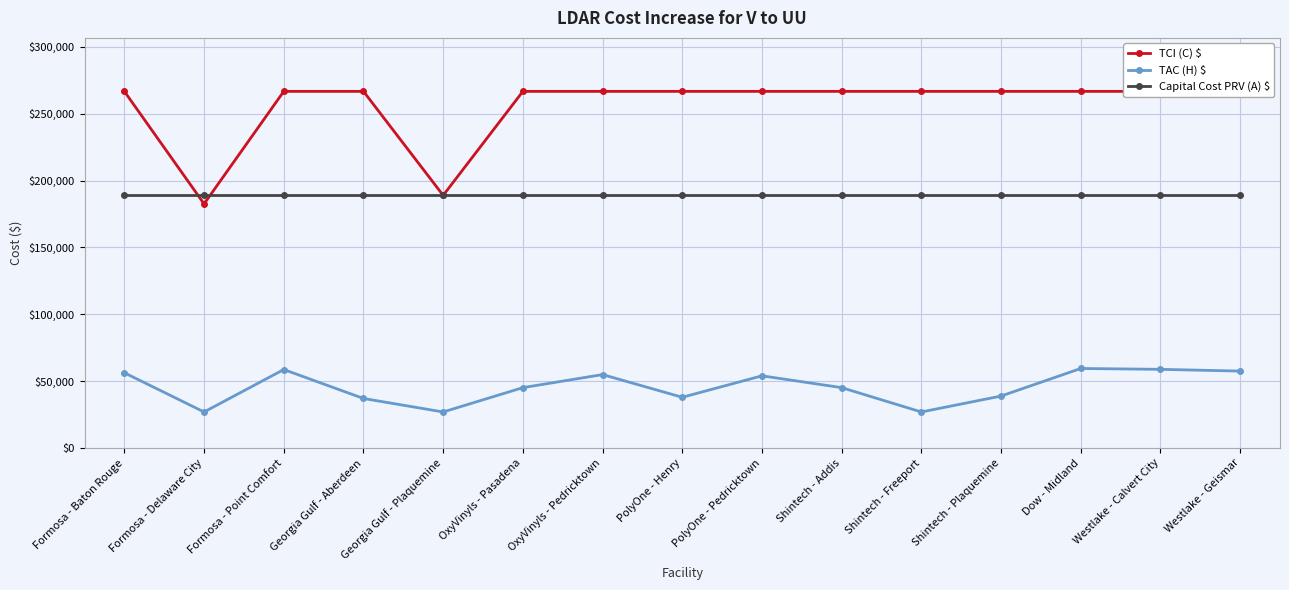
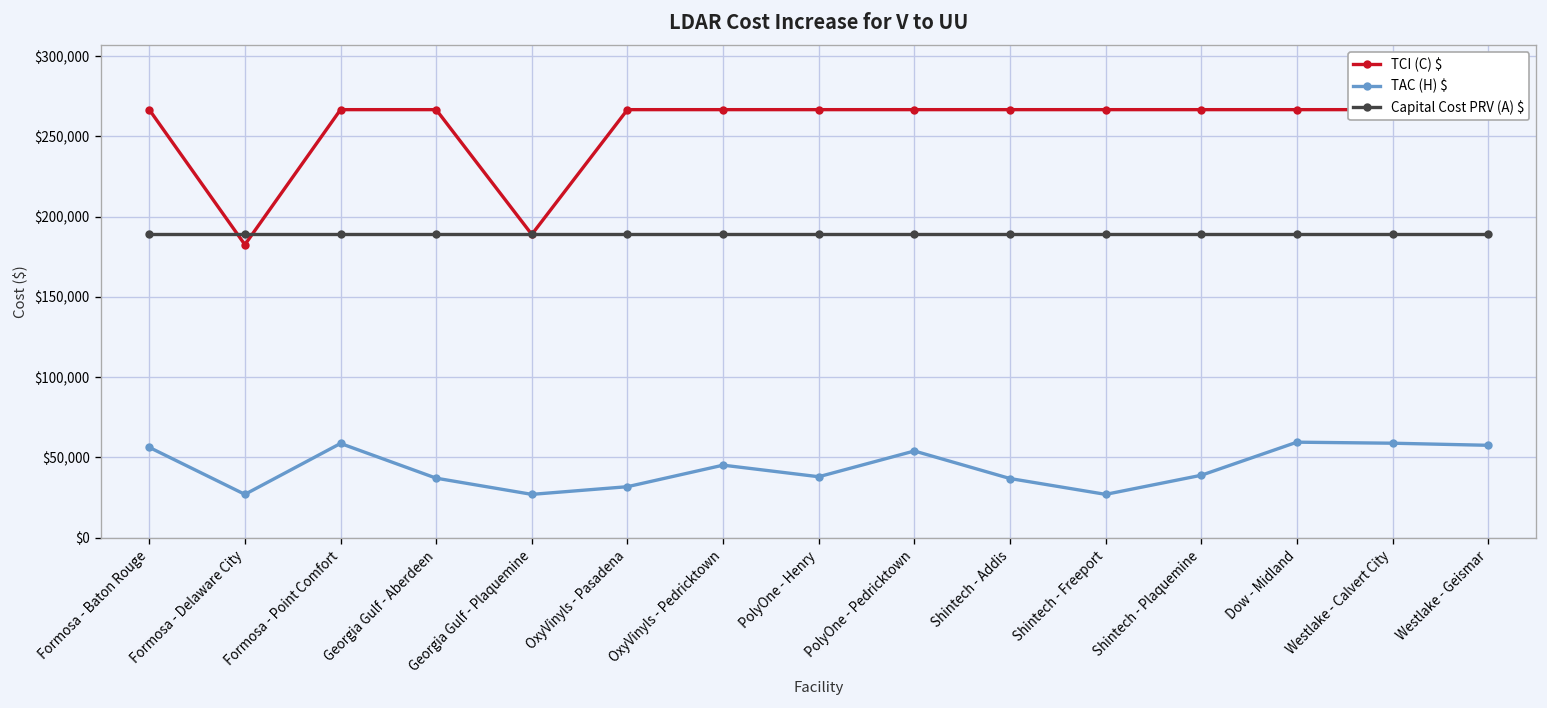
  {
    "TCI (C) $": {
      "Formosa - Baton Rouge": "$267,000",
      "Formosa - Delaware City": "$183,000",
      "Formosa - Point Comfort": "$267,000",
      "Georgia Gulf - Aberdeen": "$267,000",
      "OxyVinyls - Pasadena": "$267,000",
      "OxyVinyls - Pedricktown": "$267,000",
      "PolyOne - Henry": "$267,000",
      "PolyOne - Pedricktown": "$267,000",
      "Shintech - Addis": "$267,000",
      "Shintech - Freeport": "$267,000",
      "Shintech - Plaquemine": "$267,000",
      "Dow - Midland": "$267,000"
    },
    "TAC (H) $": {
      "Formosa - Baton Rouge": "$56,000",
      "Formosa - Delaware City": "$27,000",
      "Formosa - Point Comfort": "$59,000",
      "Georgia Gulf - Aberdeen": "$37,000",
      "Georgia Gulf - Plaquemine": "$27,000",
-     "OxyVinyls - Pasadena": "$45,000",
-     "OxyVinyls - Pedricktown": "$55,000",
+     "OxyVinyls - Pasadena": "$32,000",
+     "OxyVinyls - Pedricktown": "$45,000",
      "PolyOne - Henry": "$38,000",
      "PolyOne - Pedricktown": "$54,000",
-     "Shintech - Addis": "$45,000",
+     "Shintech - Addis": "$37,000",
      "Shintech - Freeport": "$27,000",
      "Shintech - Plaquemine": "$39,000",
      "Dow - Midland": "$59,000",
      "Westlake - Calvert City": "$59,000",
      "Westlake - Geismar": "$57,000"
    },
    "Capital Cost PRV (A) $": {
      "Formosa - Baton Rouge": "$189,000",
      "Formosa - Delaware City": "$189,000",
      "Formosa - Point Comfort": "$189,000",
      "Georgia Gulf - Aberdeen": "$189,000",
      "OxyVinyls - Pasadena": "$189,000",
      "OxyVinyls - Pedricktown": "$189,000",
      "PolyOne - Henry": "$189,000",
      "PolyOne - Pedricktown": "$189,000",
      "Shintech - Addis": "$189,000",
      "Shintech - Freeport": "$189,000",
      "Shintech - Plaquemine": "$189,000",
      "Dow - Midland": "$189,000",
      "Westlake - Calvert City": "$189,000",
      "Westlake - Geismar": "$189,000"
    }
  }
